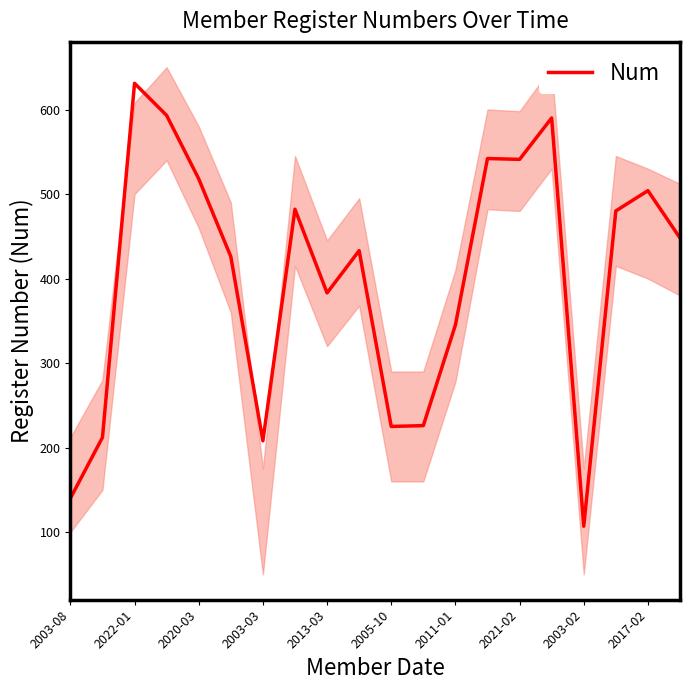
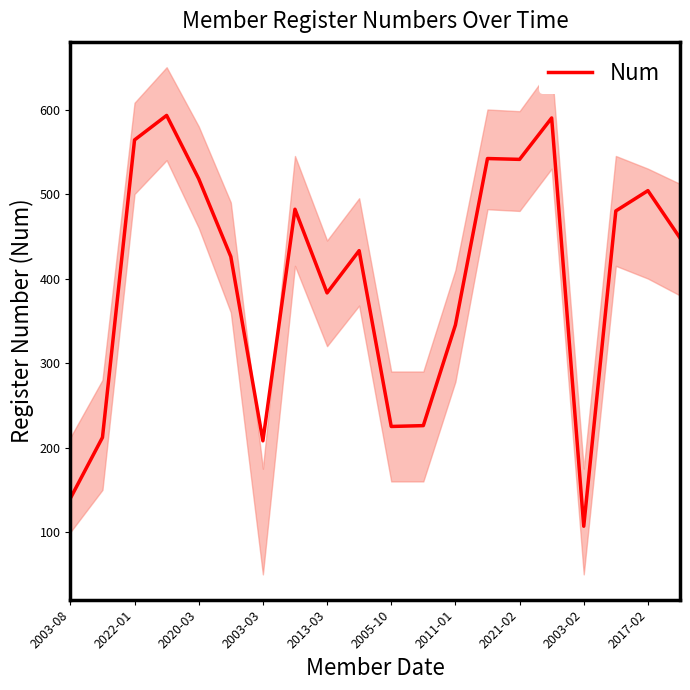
  {
    "Num": {
      "2003-08": 140,
-     "2022-01": 630,
+     "2022-01": 560,
      "2020-03": 520,
      "2003-03": 210,
      "2013-03": 380,
      "2011-01": 350,
      "2003-02": 110,
      "2017-02": 500
    }
  }
